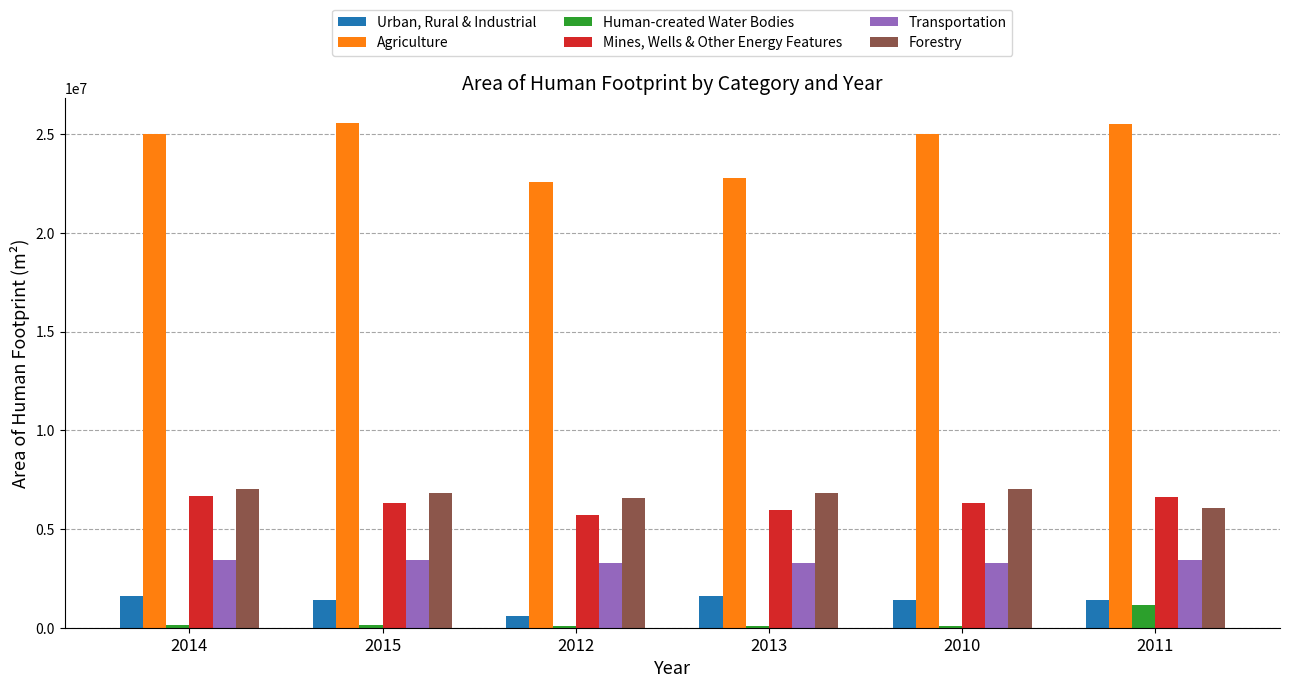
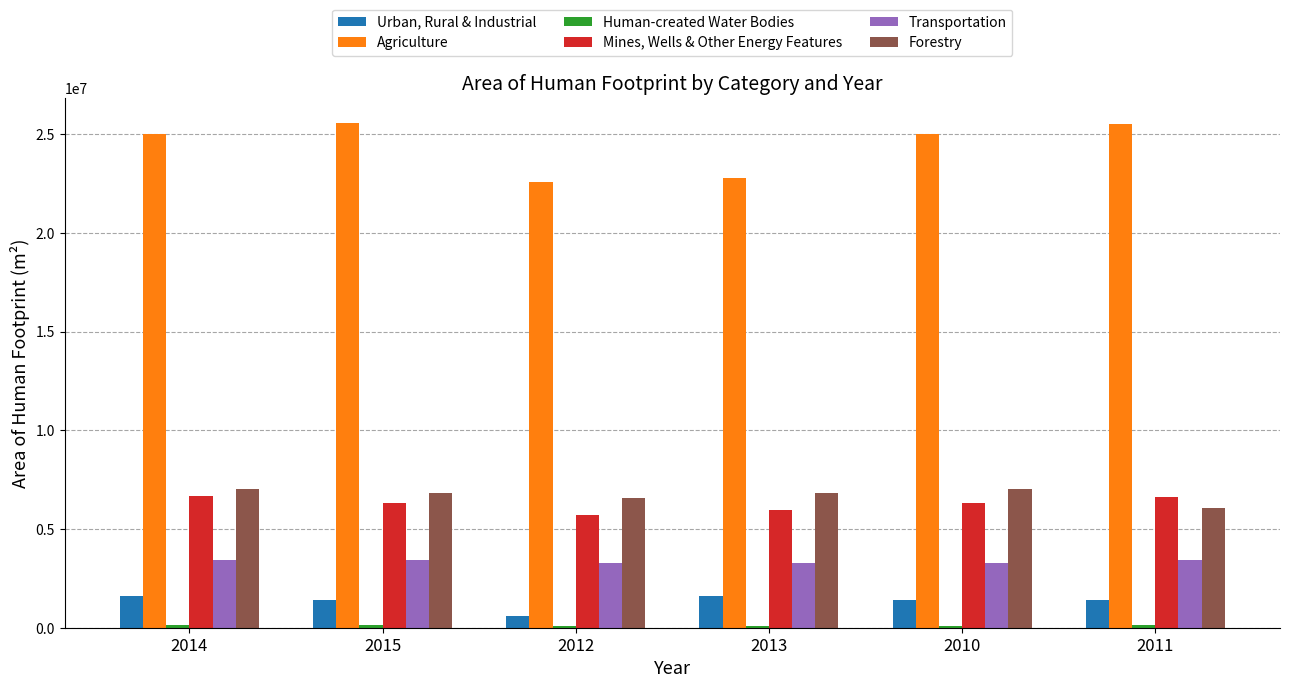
  {
    "Urban, Rural & Industrial": {
      "2014": 1600000,
      "2015": 1400000,
      "2012": 600000,
      "2013": 1600000,
      "2010": 1400000,
      "2011": 1400000
    },
    "Agriculture": {
      "2014": 25000000,
      "2015": 25500000,
      "2012": 22600000,
      "2013": 22800000,
      "2010": 25000000,
      "2011": 25500000
    },
    "Human-created Water Bodies": {
      "2015": 100000,
-     "2011": 1100000
+     "2011": 100000
    },
    "Mines, Wells & Other Energy Features": {
      "2014": 6700000,
      "2015": 6300000,
      "2012": 5700000,
      "2013": 6000000,
      "2010": 6300000,
      "2011": 6600000
    },
    "Transportation": {
      "2014": 3400000,
      "2015": 3400000,
      "2012": 3300000,
      "2013": 3300000,
      "2010": 3300000,
      "2011": 3400000
    },
    "Forestry": {
      "2014": 7000000,
      "2015": 6800000,
      "2012": 6500000,
      "2013": 6800000,
      "2010": 7000000,
      "2011": 6000000
    }
  }
